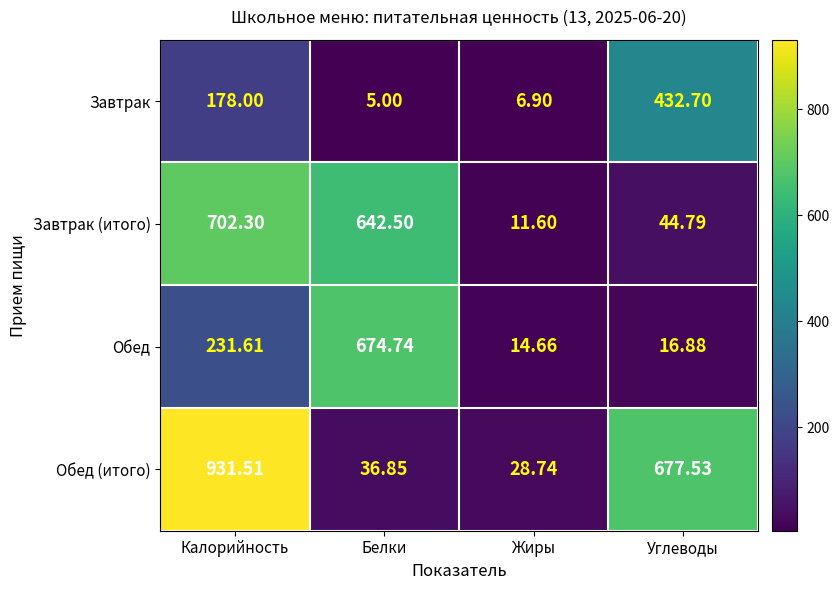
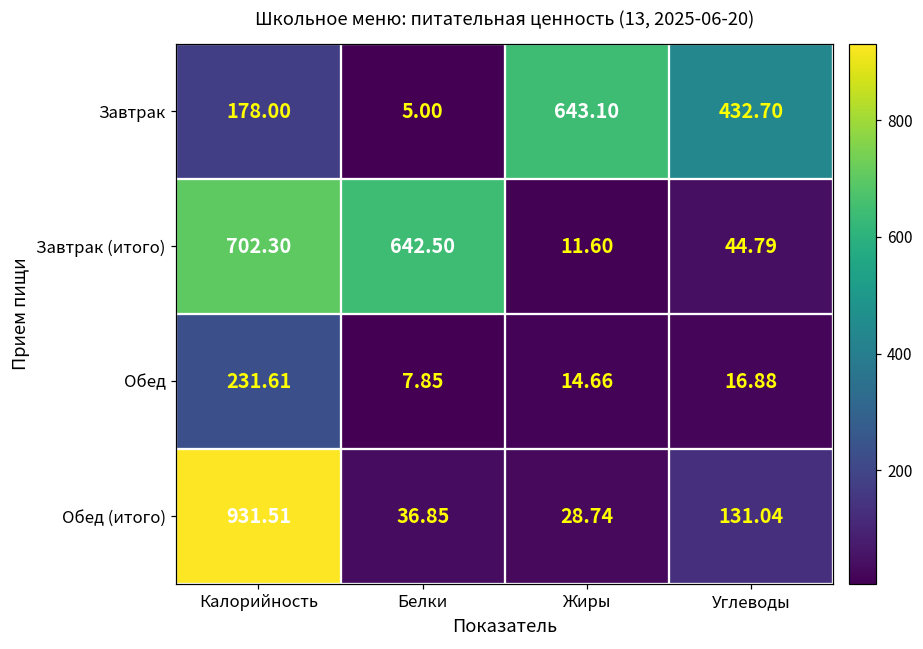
  {
    "Завтрак": {
      "Калорийность": 178.00,
      "Белки": 5.00,
-     "Жиры": 6.90,
+     "Жиры": 643.10,
      "Углеводы": 432.70
    },
    "Завтрак (итого)": {
      "Калорийность": 702.30,
      "Белки": 642.50,
      "Жиры": 11.60,
      "Углеводы": 44.79
    },
    "Обед": {
      "Калорийность": 231.61,
-     "Белки": 674.74,
+     "Белки": 7.85,
      "Жиры": 14.66,
      "Углеводы": 16.88
    },
    "Обед (итого)": {
      "Калорийность": 931.51,
      "Белки": 36.85,
      "Жиры": 28.74,
-     "Углеводы": 677.53
+     "Углеводы": 131.04
    }
  }
